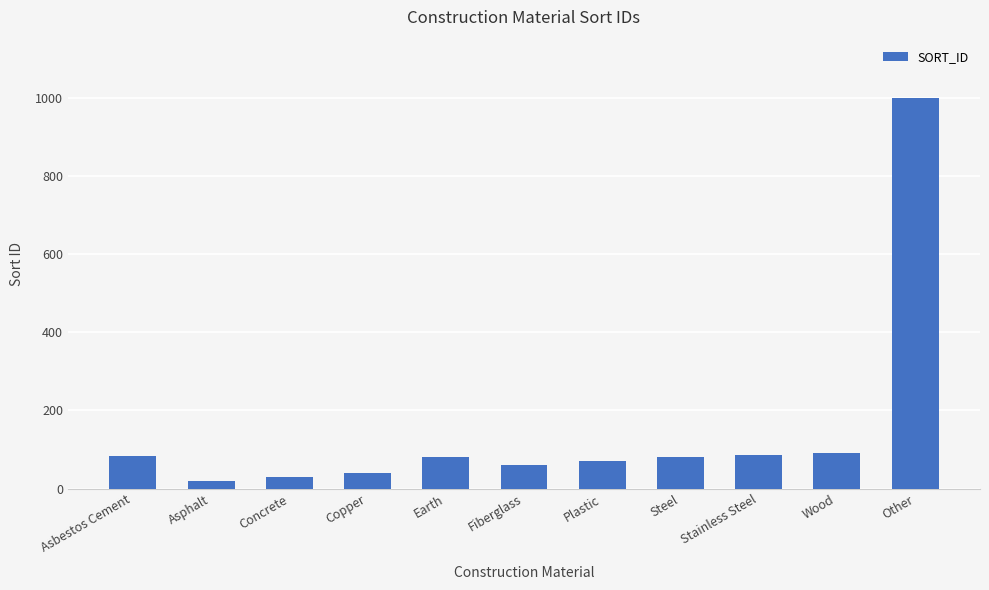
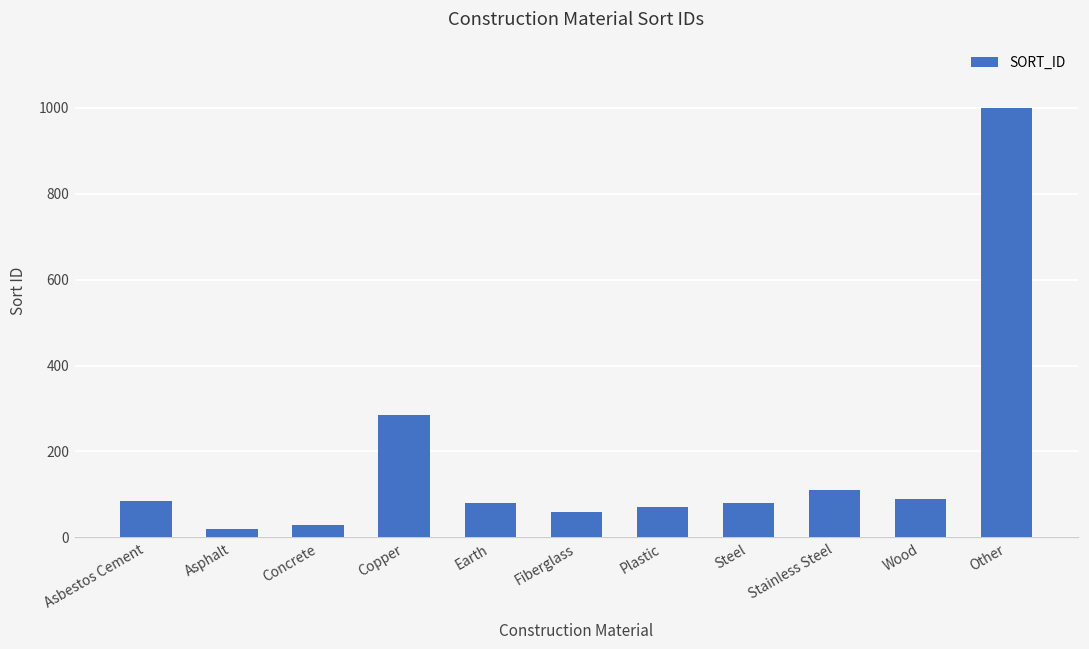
  {
    "Asbestos Cement": 80,
    "Asphalt": 20,
    "Concrete": 30,
-   "Copper": 40,
+   "Copper": 280,
    "Earth": 80,
    "Fiberglass": 60,
    "Plastic": 70,
    "Steel": 80,
-   "Stainless Steel": 90,
+   "Stainless Steel": 110,
    "Wood": 90,
    "Other": 1000
  }
